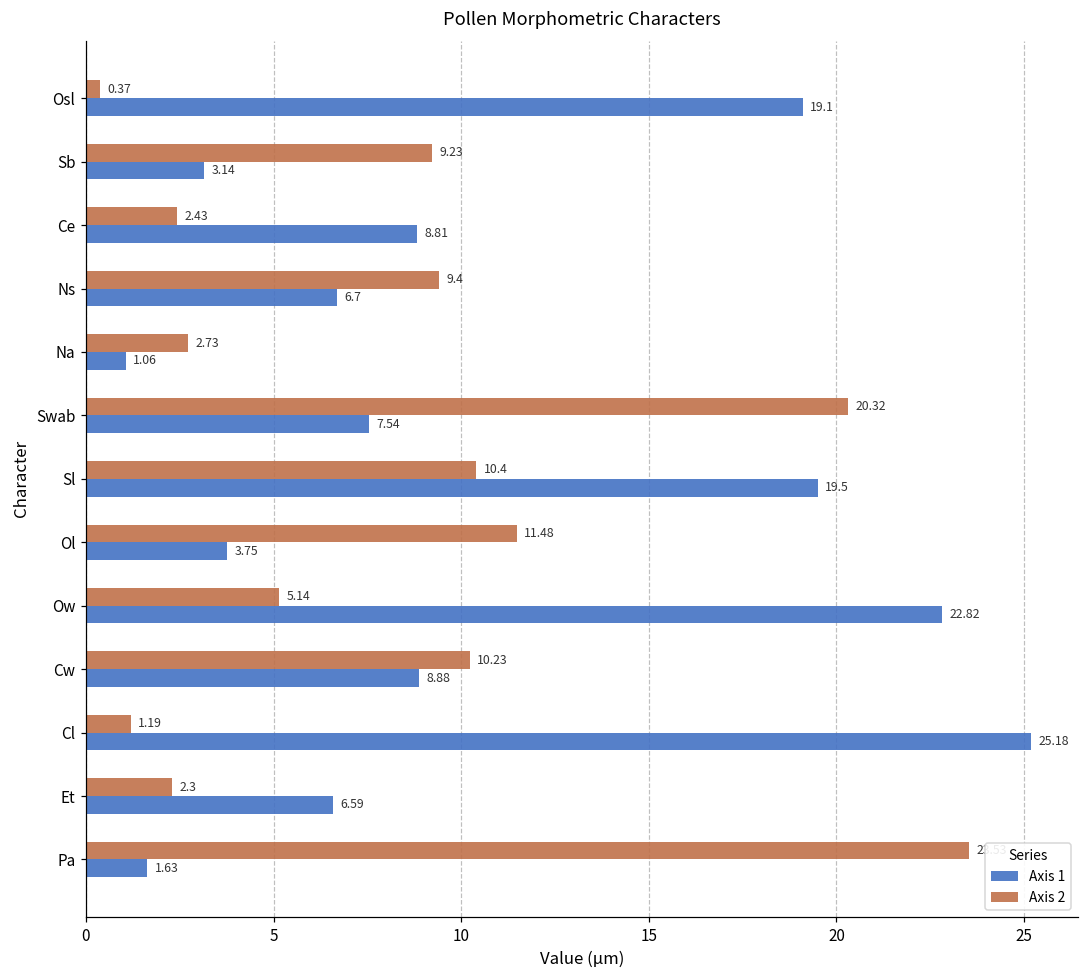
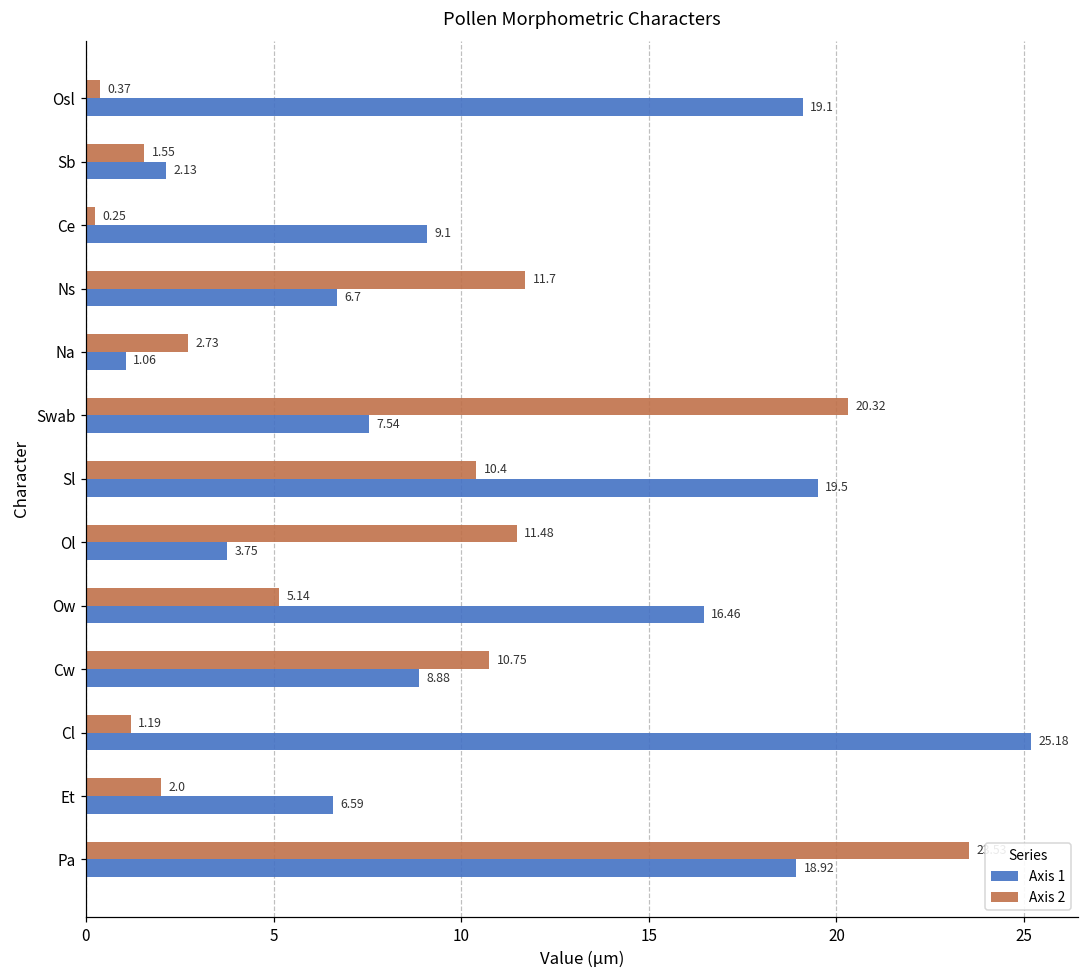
  {
    "Axis 1": {
      "Osl": 19.1,
-     "Sb": 3.14,
-     "Ce": 8.81,
+     "Sb": 2.13,
+     "Ce": 9.1,
      "Ns": 6.7,
      "Na": 1.06,
      "Swab": 7.54,
      "Sl": 19.5,
      "Ol": 3.75,
-     "Ow": 22.82,
+     "Ow": 16.46,
      "Cw": 8.88,
      "Cl": 25.18,
      "Et": 6.59,
-     "Pa": 1.63
+     "Pa": 18.92
    },
    "Axis 2": {
      "Osl": 0.37,
-     "Sb": 9.23,
-     "Ce": 2.43,
-     "Ns": 9.4,
+     "Sb": 1.55,
+     "Ce": 0.25,
+     "Ns": 11.7,
      "Na": 2.73,
      "Swab": 20.32,
      "Sl": 10.4,
      "Ol": 11.48,
      "Ow": 5.14,
-     "Cw": 10.23,
+     "Cw": 10.75,
      "Cl": 1.19,
-     "Et": 2.3
+     "Et": 2.0
    }
  }
